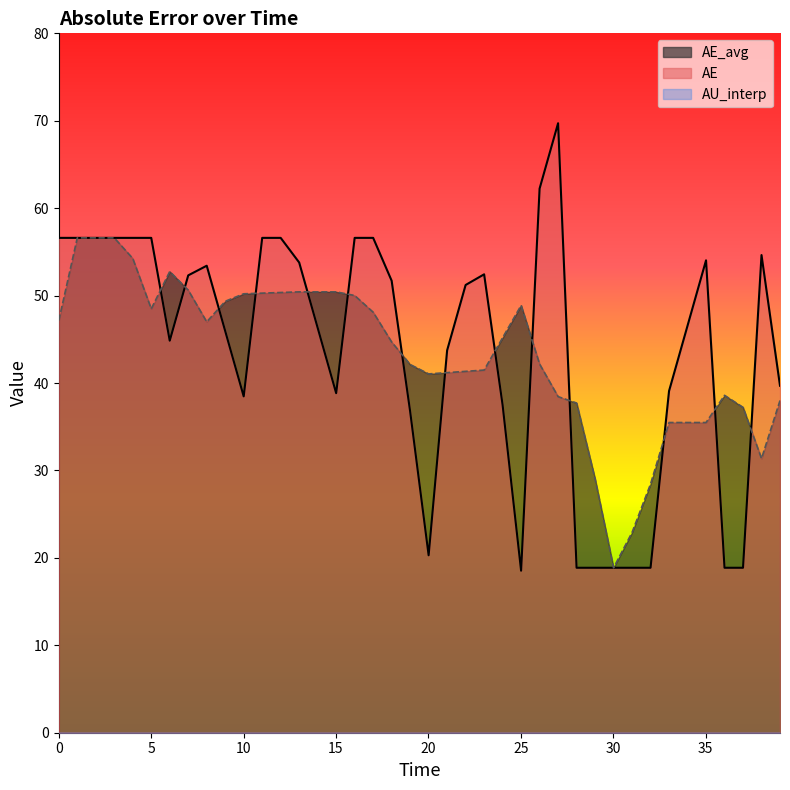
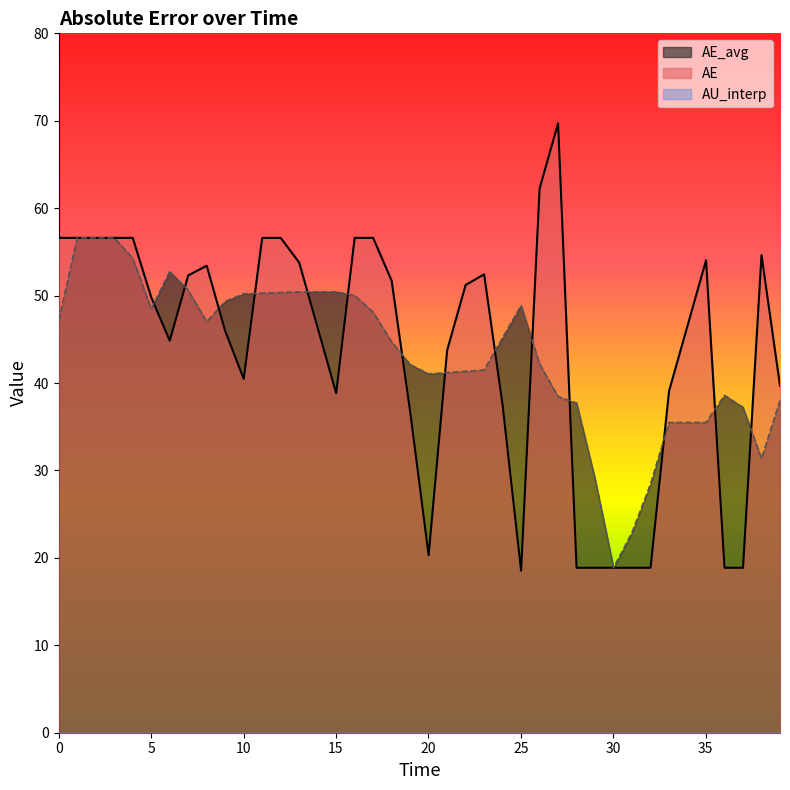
  {
    "AE_avg": {
      "0": 47,
      "5": 48,
      "10": 50,
      "15": 50,
      "20": 41,
      "25": 49
    },
    "AE": {
      "0": 57,
-     "5": 57,
-     "10": 38,
+     "5": 50,
+     "10": 40,
      "15": 39,
      "20": 20,
      "25": 19
    },
    "AU_interp": {
      "0": 0,
      "5": 0,
      "10": 0,
      "15": 0,
      "20": 0,
      "25": 0
    }
  }
